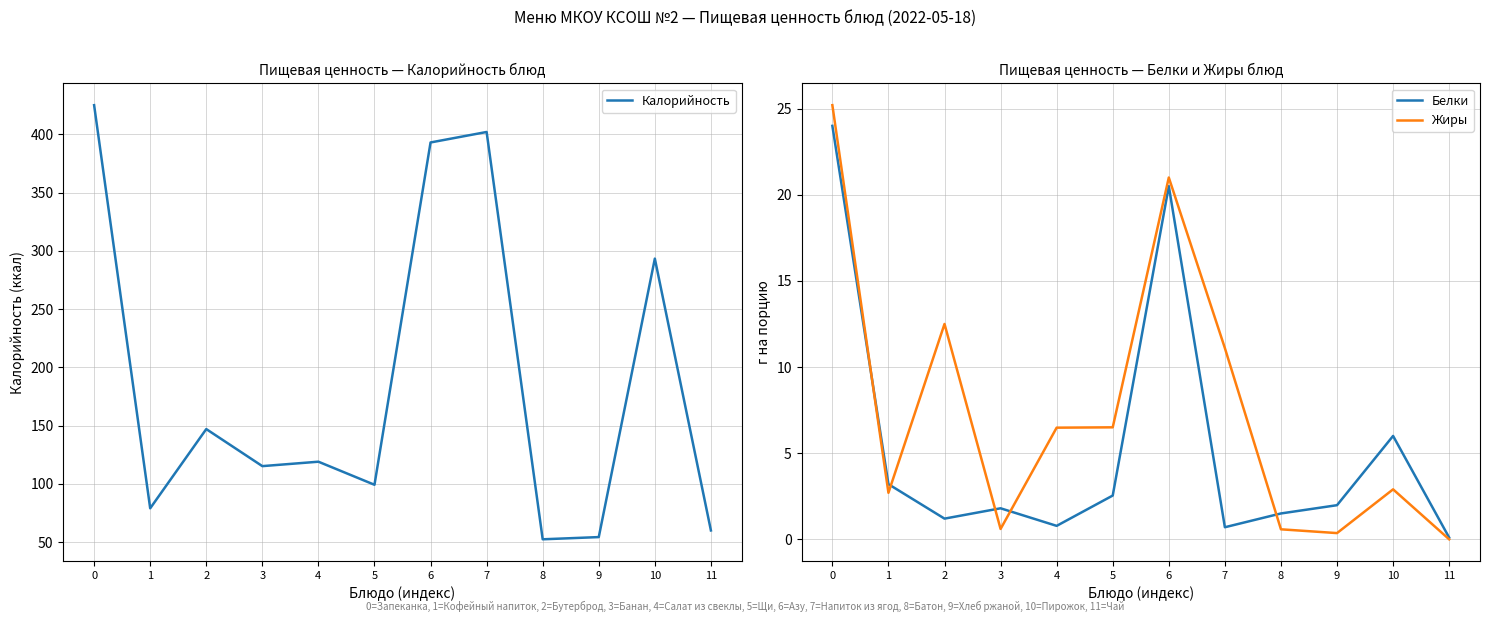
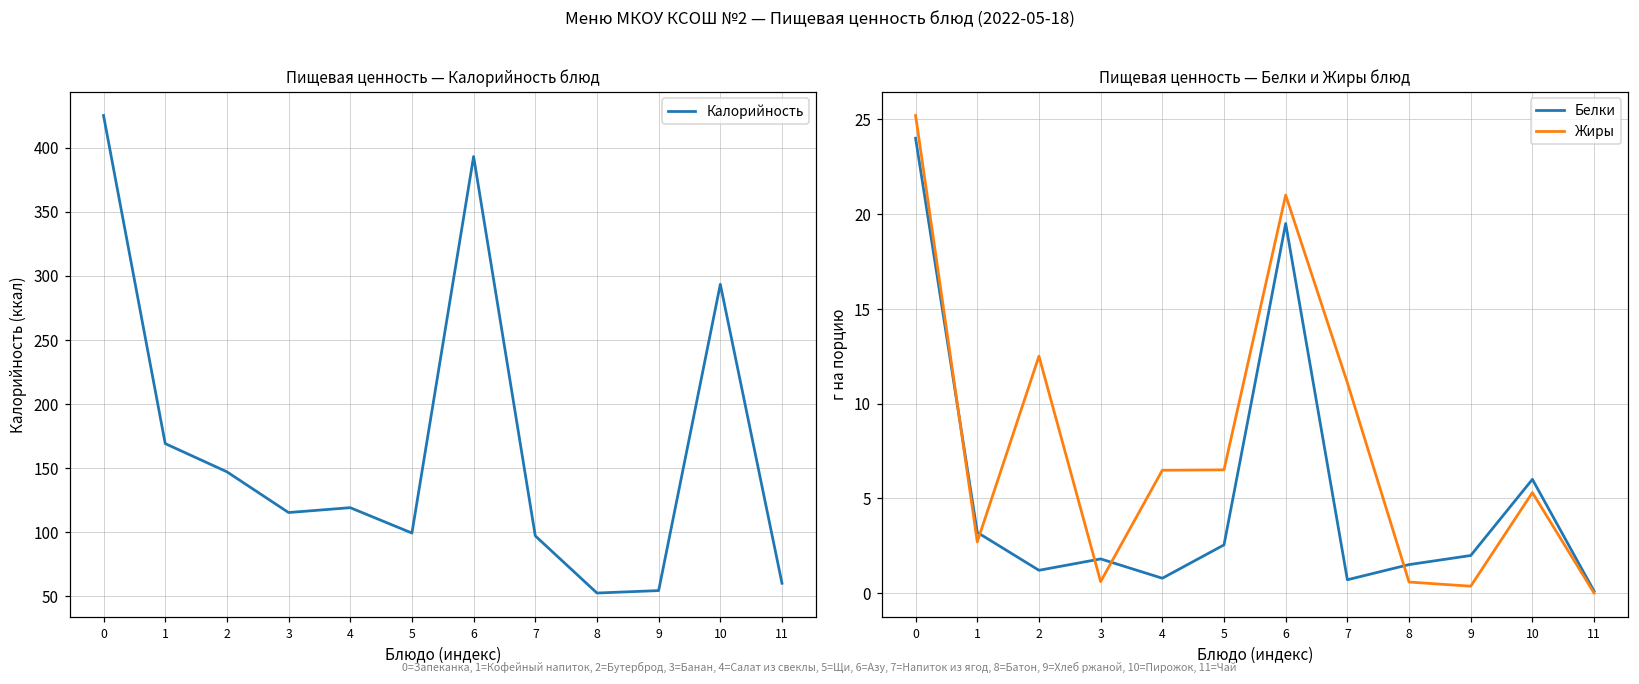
  {
    "Пищевая ценность — Калорийность блюд": {
      "0": 425,
-     "1": 79,
+     "1": 169,
      "2": 147,
      "3": 115,
      "4": 119,
      "5": 99,
      "6": 393,
-     "7": 402,
+     "7": 97,
      "8": 52,
      "9": 54,
      "10": 293,
      "11": 60
    },
    "Пищевая ценность — Белки и Жиры блюд": {
      "Белки": {
        "0": 24.0,
        "1": 3.2,
        "2": 1.2,
        "3": 1.8,
        "4": 0.8,
        "5": 2.5,
-       "6": 20.5,
+       "6": 19.5,
        "7": 0.7,
        "8": 1.5,
        "9": 2.0,
        "10": 6.0
      },
      "Жиры": {
        "0": 25.2,
        "1": 2.7,
        "2": 12.5,
        "3": 0.6,
        "4": 6.5,
        "5": 6.5,
        "6": 21.0,
        "7": 11.1,
        "8": 0.6,
        "9": 0.4,
-       "10": 2.9
+       "10": 5.3
      }
    }
  }
